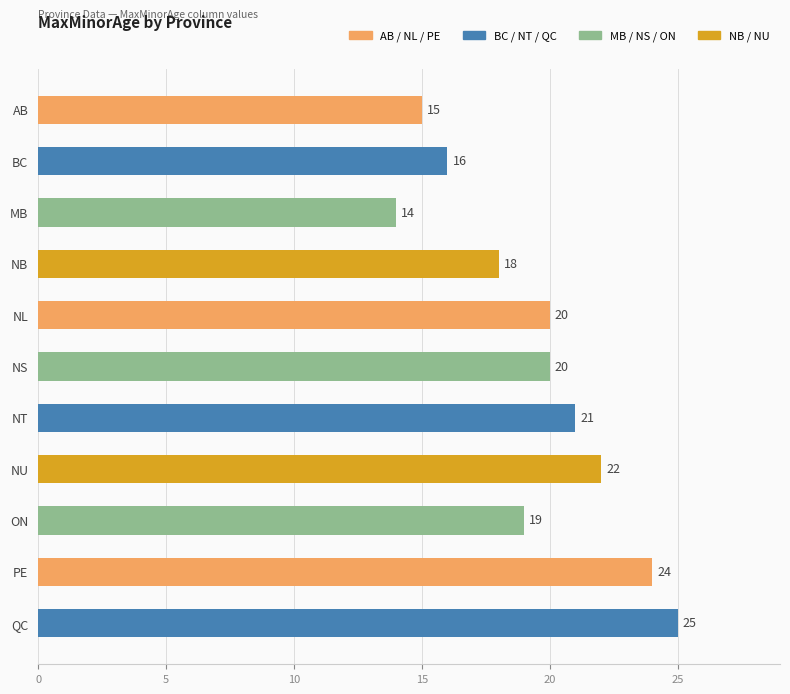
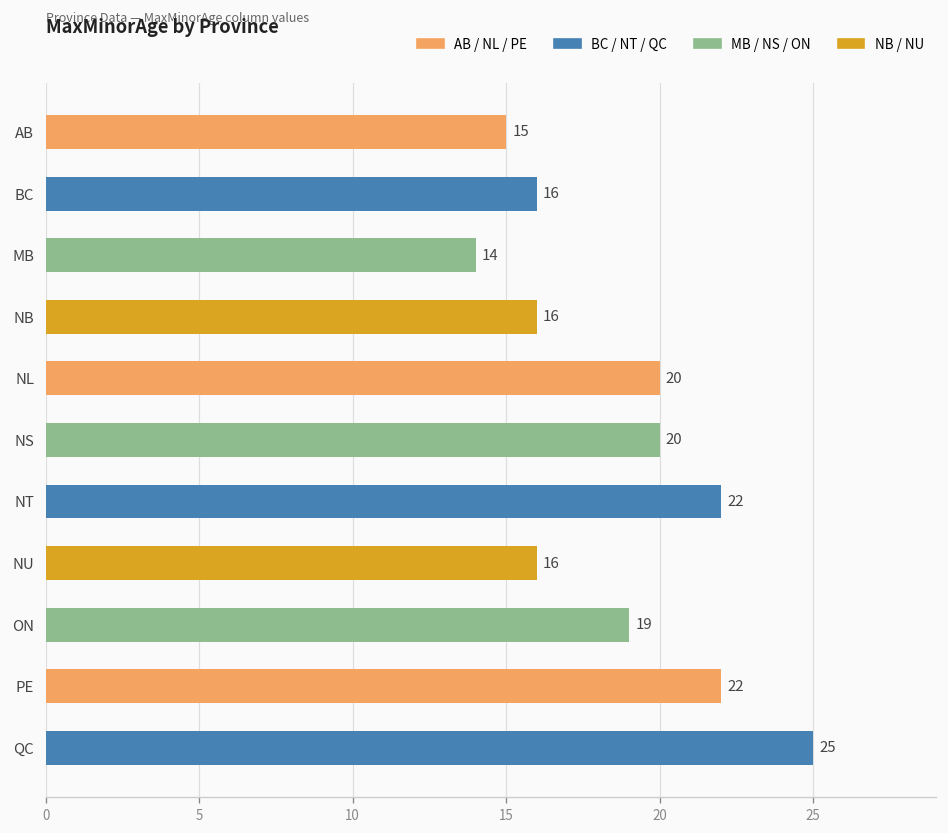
  {
    "AB": 15,
    "BC": 16,
    "MB": 14,
-   "NB": 18,
+   "NB": 16,
    "NL": 20,
    "NS": 20,
-   "NT": 21,
-   "NU": 22,
+   "NT": 22,
+   "NU": 16,
    "ON": 19,
-   "PE": 24,
+   "PE": 22,
    "QC": 25
  }
